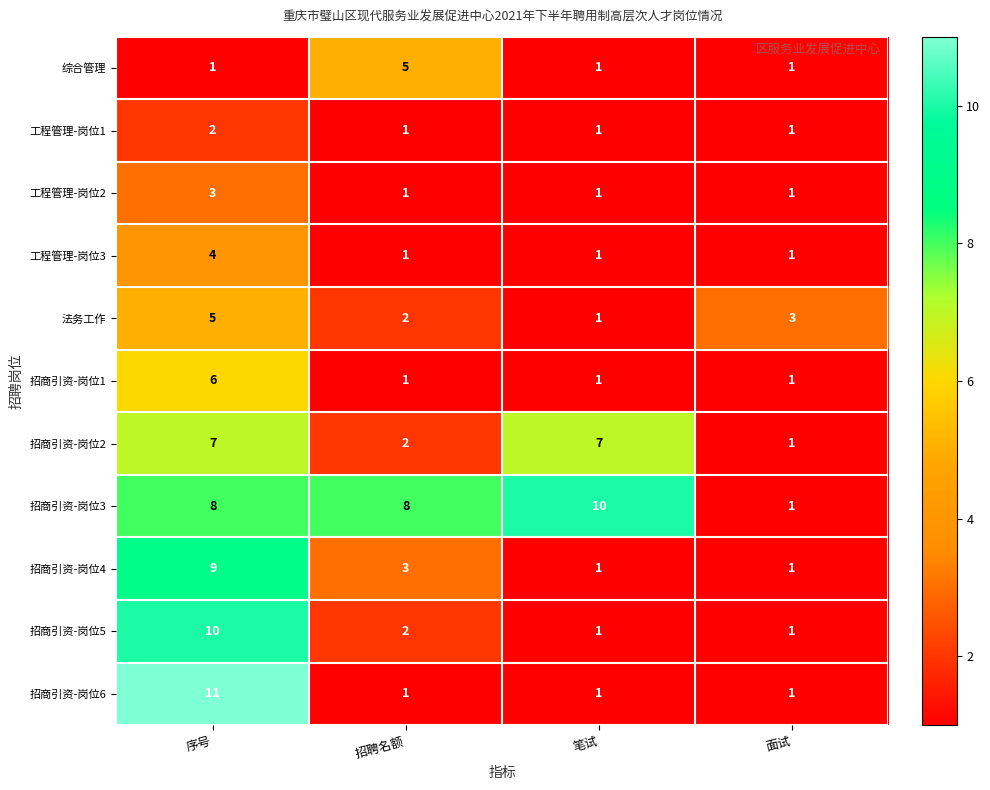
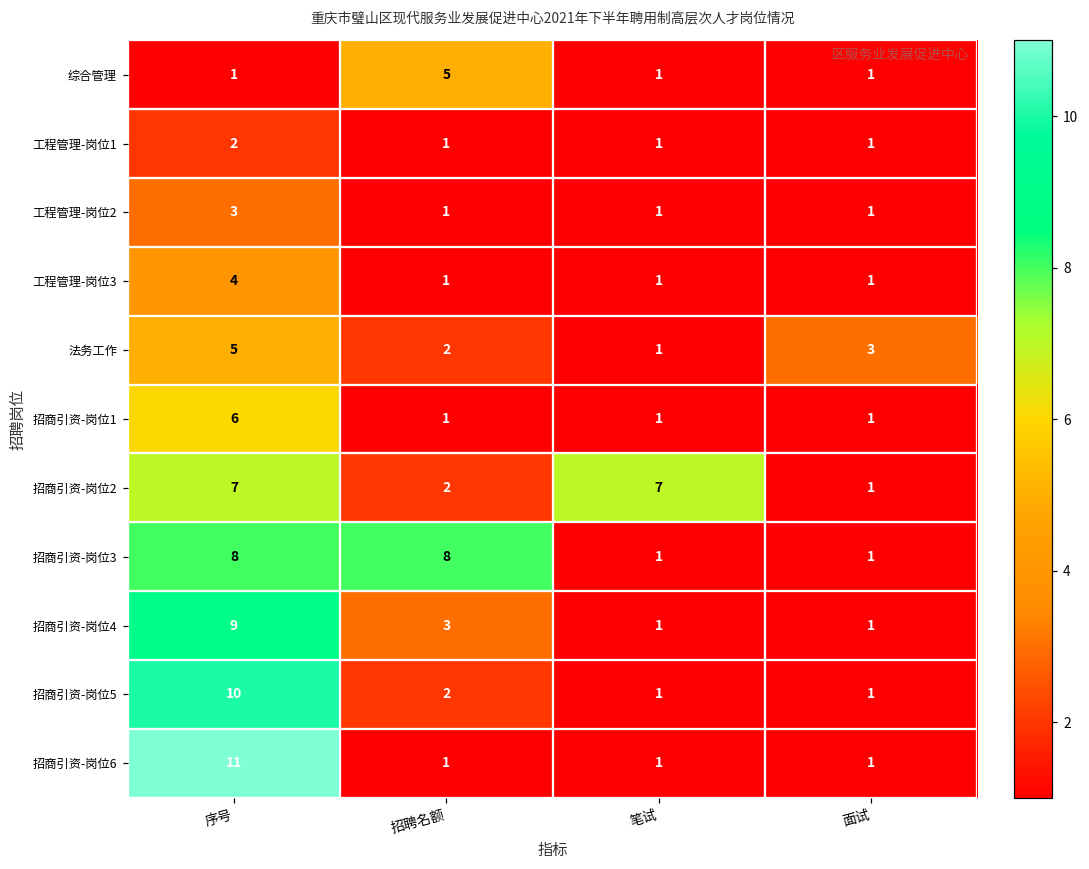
  {
    "综合管理": {
      "序号": 1,
      "招聘名额": 5,
      "笔试": 1
    },
    "工程管理-岗位1": {
      "序号": 2,
      "招聘名额": 1,
      "笔试": 1,
      "面试": 1
    },
    "工程管理-岗位2": {
      "序号": 3,
      "招聘名额": 1,
      "笔试": 1,
      "面试": 1
    },
    "工程管理-岗位3": {
      "序号": 4,
      "招聘名额": 1,
      "笔试": 1,
      "面试": 1
    },
    "法务工作": {
      "序号": 5,
      "招聘名额": 2,
      "笔试": 1,
      "面试": 3
    },
    "招商引资-岗位1": {
      "序号": 6,
      "招聘名额": 1,
      "笔试": 1,
      "面试": 1
    },
    "招商引资-岗位2": {
      "序号": 7,
      "招聘名额": 2,
      "笔试": 7,
      "面试": 1
    },
    "招商引资-岗位3": {
      "序号": 8,
      "招聘名额": 8,
-     "笔试": 10,
+     "笔试": 1,
      "面试": 1
    },
    "招商引资-岗位4": {
      "序号": 9,
      "招聘名额": 3,
      "笔试": 1,
      "面试": 1
    },
    "招商引资-岗位5": {
      "序号": 10,
      "招聘名额": 2,
      "笔试": 1,
      "面试": 1
    },
    "招商引资-岗位6": {
      "序号": 11,
      "招聘名额": 1,
      "笔试": 1,
      "面试": 1
    }
  }
